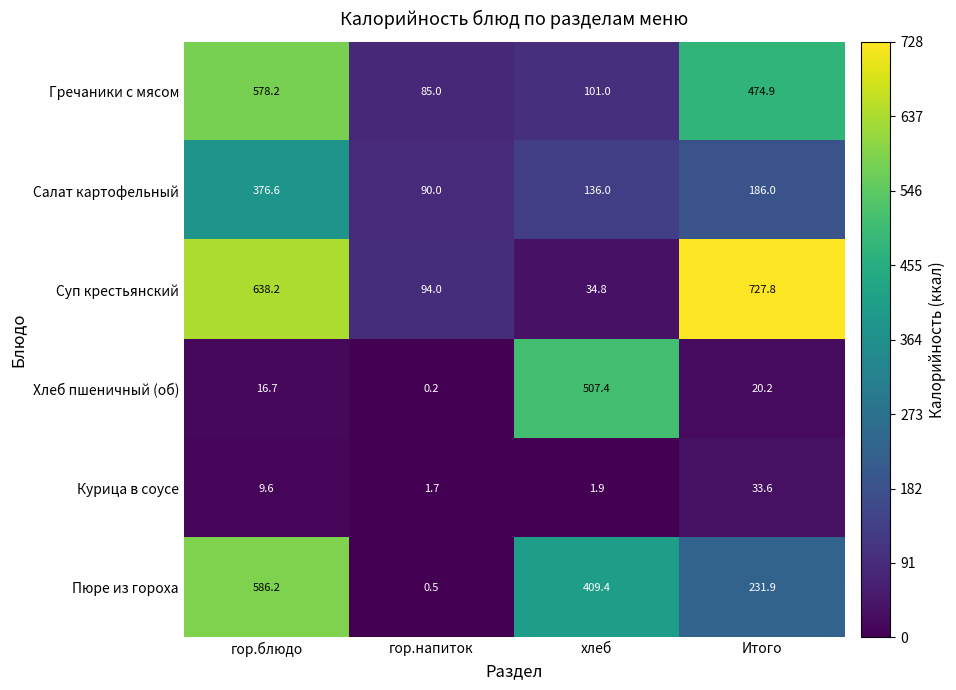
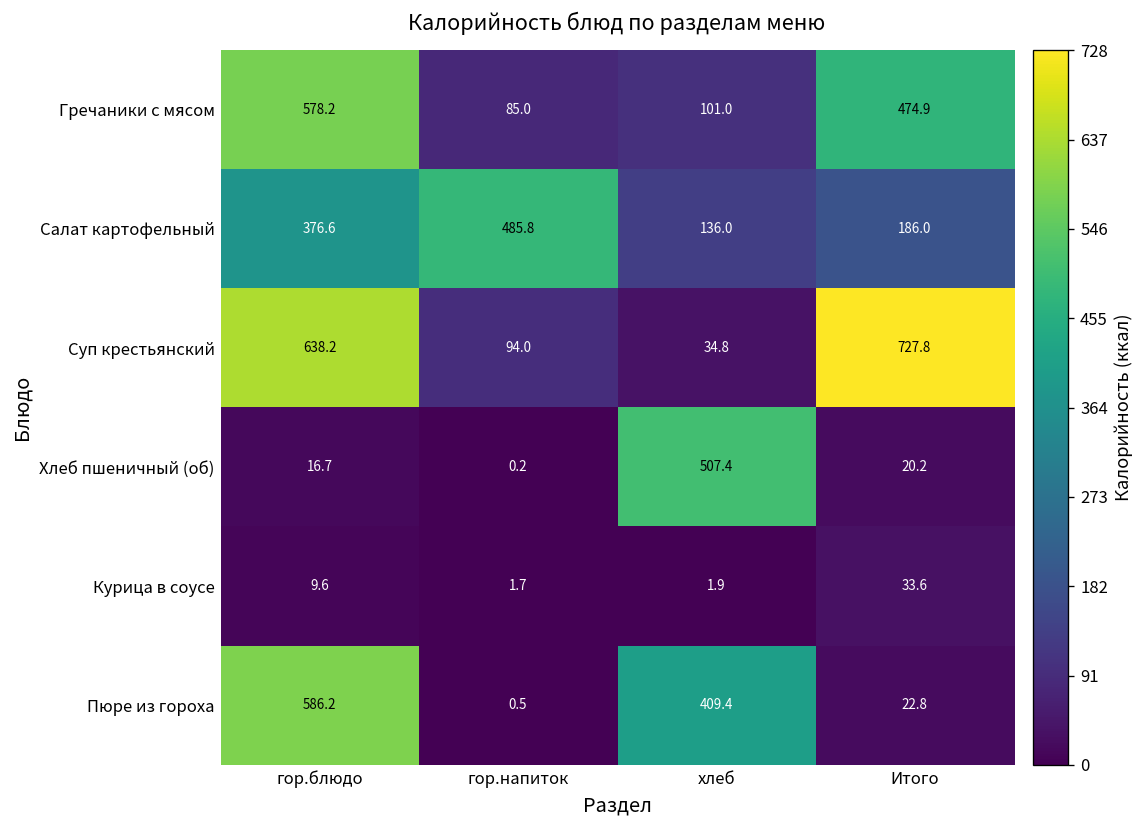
  {
    "Гречаники с мясом": {
      "гор.блюдо": 578.2,
      "гор.напиток": 85.0,
      "хлеб": 101.0,
      "Итого": 474.9
    },
    "Салат картофельный": {
      "гор.блюдо": 376.6,
-     "гор.напиток": 90.0,
+     "гор.напиток": 485.8,
      "хлеб": 136.0,
      "Итого": 186.0
    },
    "Суп крестьянский": {
      "гор.блюдо": 638.2,
      "гор.напиток": 94.0,
      "хлеб": 34.8,
      "Итого": 727.8
    },
    "Хлеб пшеничный (об)": {
      "гор.блюдо": 16.7,
      "гор.напиток": 0.2,
      "хлеб": 507.4,
      "Итого": 20.2
    },
    "Курица в соусе": {
      "гор.блюдо": 9.6,
      "гор.напиток": 1.7,
      "хлеб": 1.9,
      "Итого": 33.6
    },
    "Пюре из гороха": {
      "гор.блюдо": 586.2,
      "гор.напиток": 0.5,
      "хлеб": 409.4,
-     "Итого": 231.9
+     "Итого": 22.8
    }
  }
